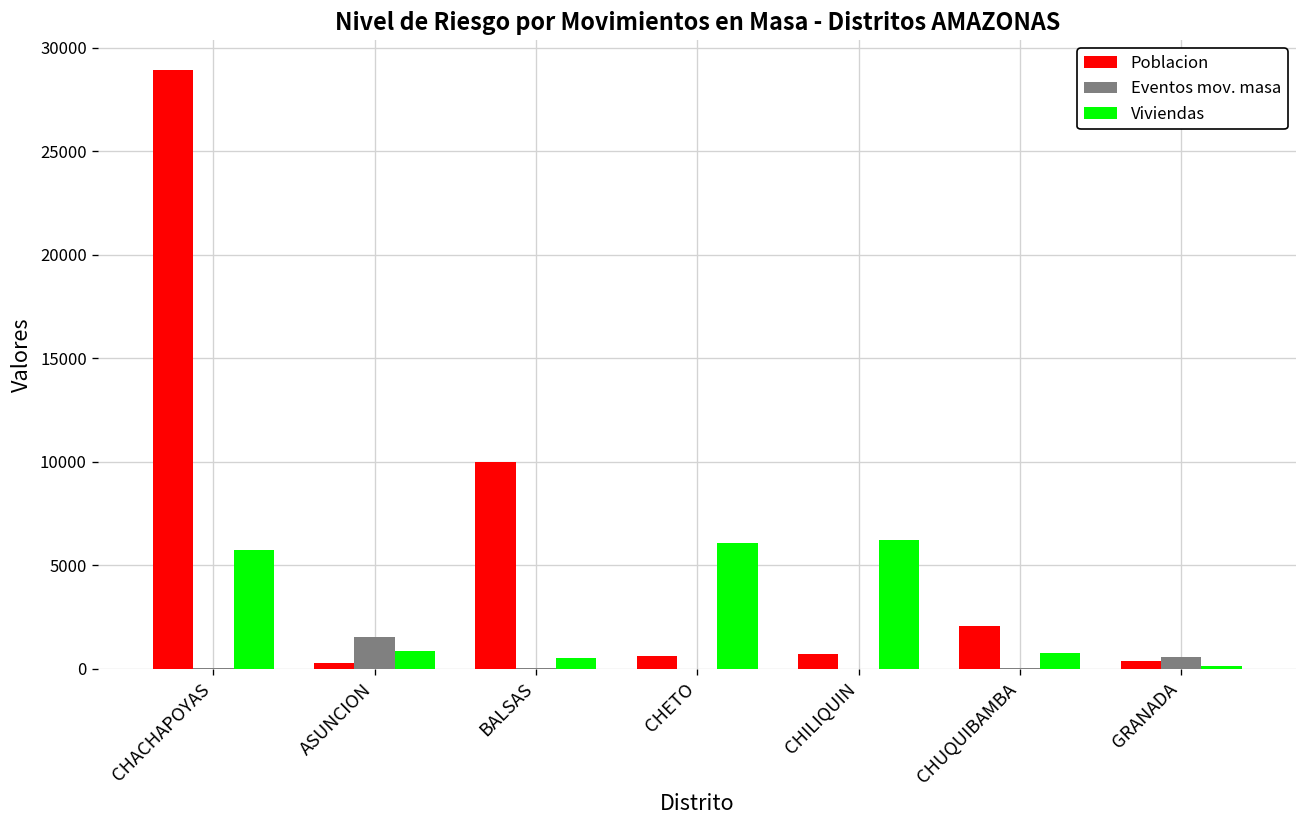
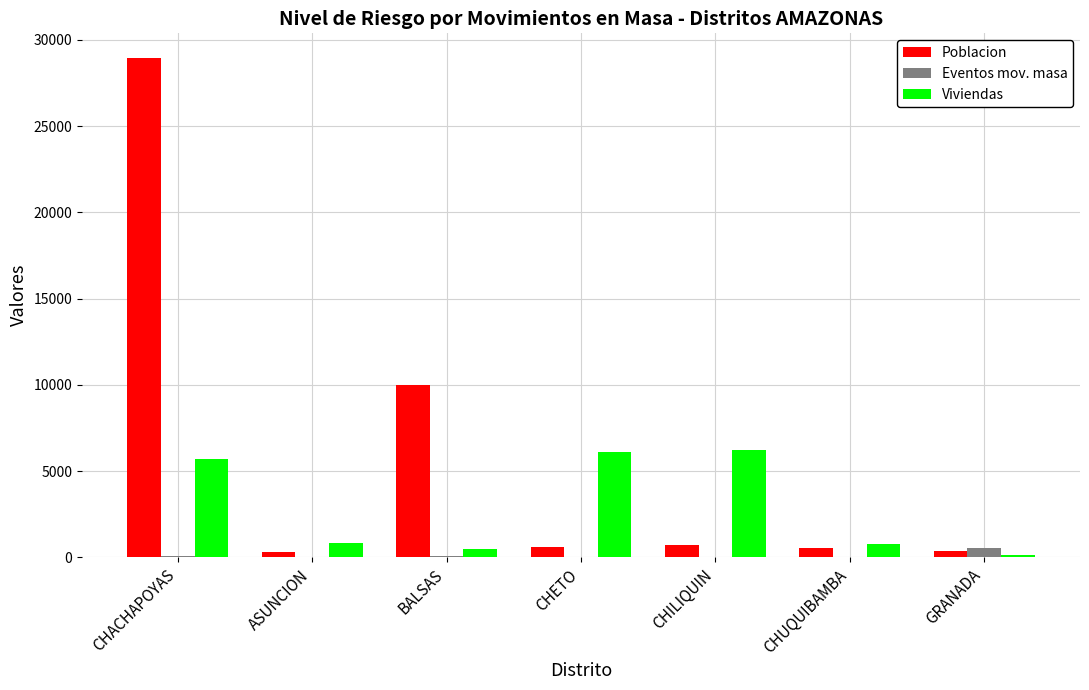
  {
    "Poblacion": {
      "CHACHAPOYAS": 28900,
      "ASUNCION": 300,
      "BALSAS": 10000,
      "CHETO": 600,
      "CHILIQUIN": 700,
-     "CHUQUIBAMBA": 2100,
+     "CHUQUIBAMBA": 500,
      "GRANADA": 400
    },
    "Eventos mov. masa": {
-     "ASUNCION": 1500,
+     "ASUNCION": 0,
      "GRANADA": 500
    },
    "Viviendas": {
      "CHACHAPOYAS": 5700,
      "ASUNCION": 900,
      "BALSAS": 500,
      "CHETO": 6100,
      "CHILIQUIN": 6200,
      "CHUQUIBAMBA": 800,
      "GRANADA": 200
    }
  }
